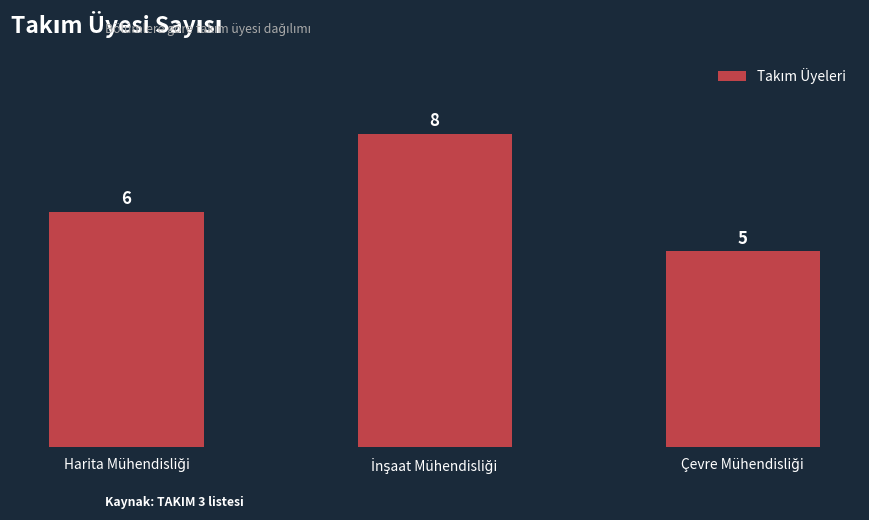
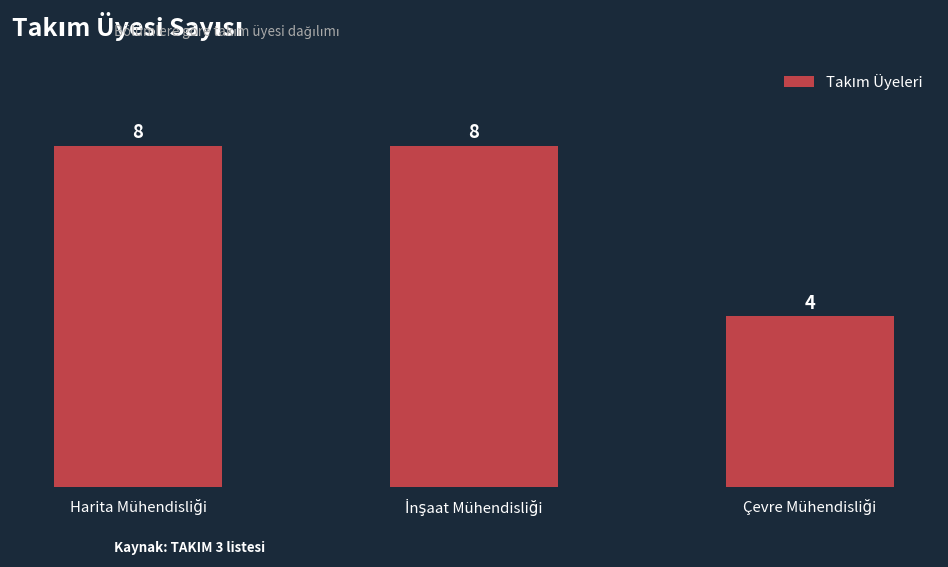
  {
-   "Harita Mühendisliği": 6,
+   "Harita Mühendisliği": 8,
    "İnşaat Mühendisliği": 8,
-   "Çevre Mühendisliği": 5
+   "Çevre Mühendisliği": 4
  }
